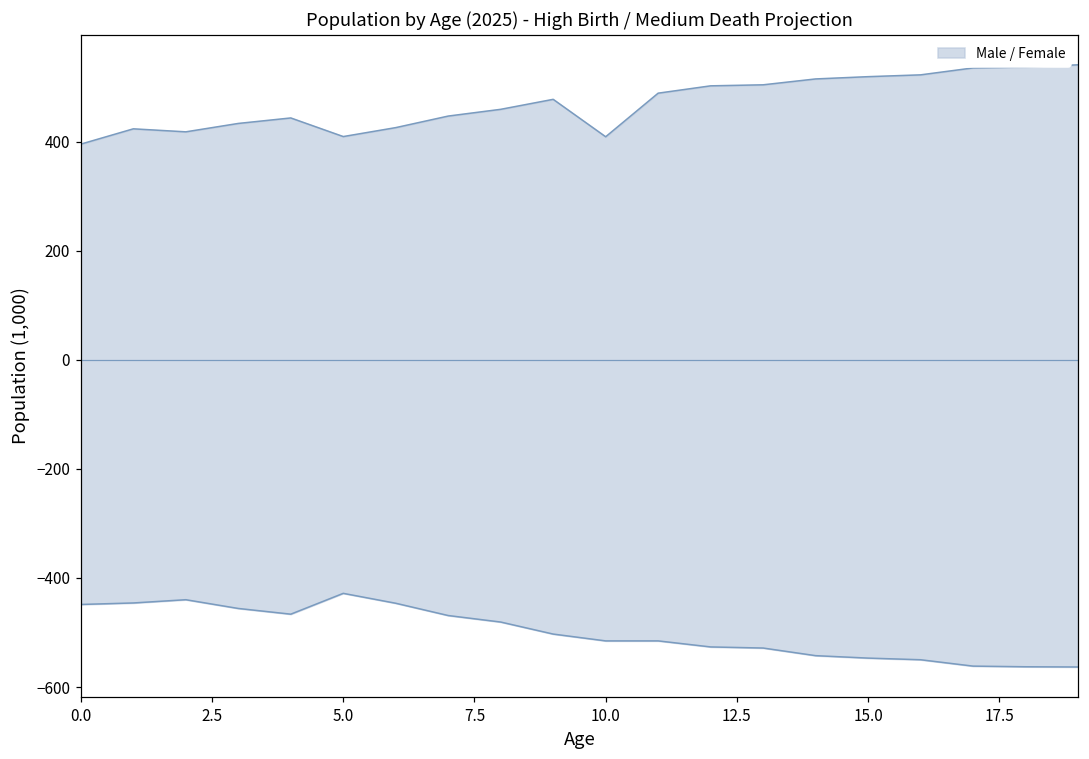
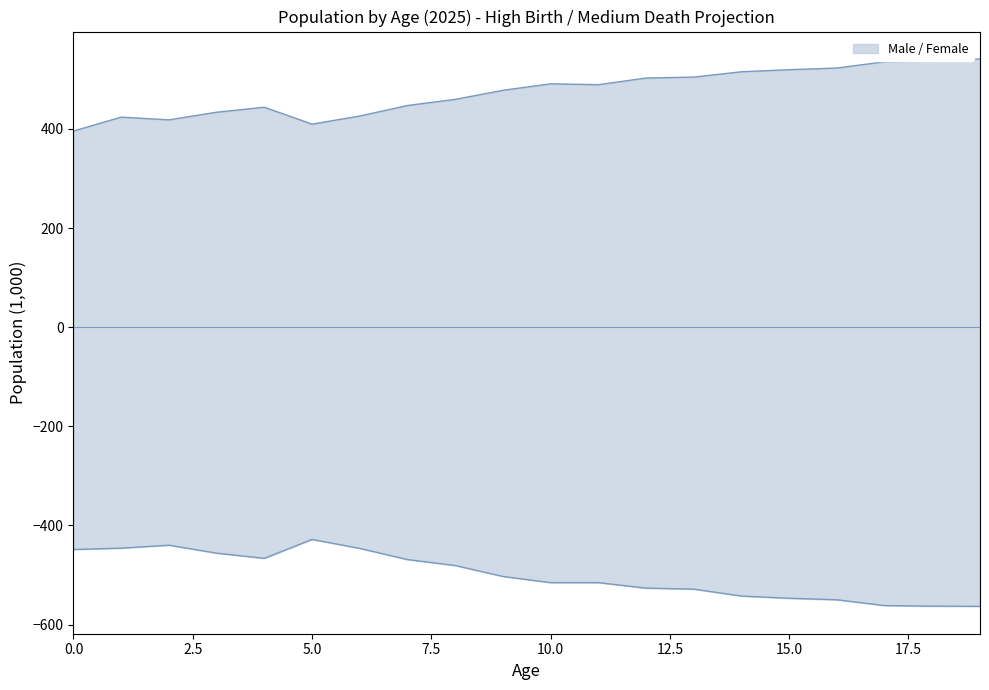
  {
    "Male / Female": {
      "0.0": 400,
      "5.0": 410,
-     "10.0": 410,
+     "10.0": 490,
      "15.0": 520
    }
  }
